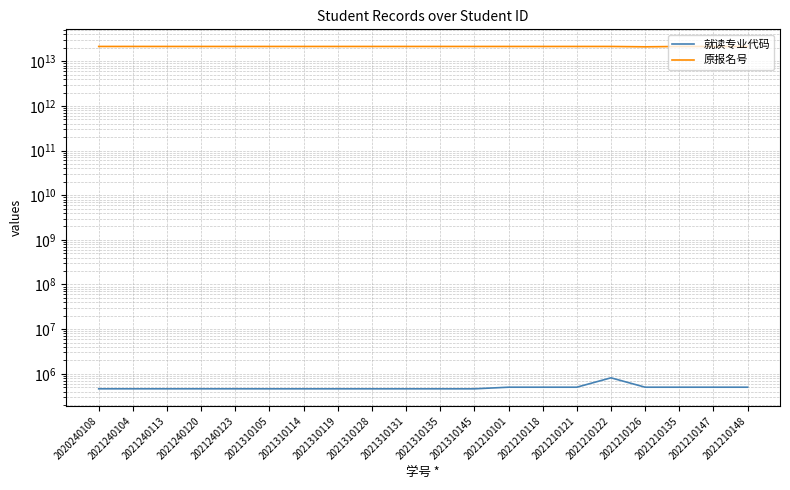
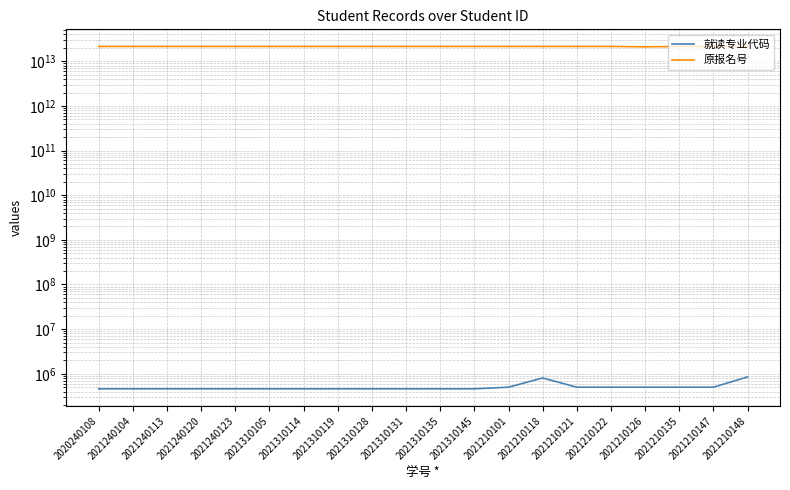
  {
    "就读专业代码": {
      "2020240108": 500000,
      "2021240104": 500000,
      "2021240113": 500000,
      "2021240120": 500000,
      "2021240123": 500000,
      "2021310105": 500000,
      "2021310114": 500000,
      "2021310119": 500000,
      "2021310128": 500000,
      "2021310131": 500000,
      "2021310135": 500000,
      "2021310145": 500000,
      "2021210101": 500000,
-     "2021210118": 500000,
+     "2021210118": 800000,
      "2021210121": 500000,
-     "2021210122": 800000,
+     "2021210122": 500000,
      "2021210126": 500000,
      "2021210135": 500000,
      "2021210147": 500000,
-     "2021210148": 500000
+     "2021210148": 800000
    },
    "原报名号": {
      "2020240108": 20000000000000,
      "2021240104": 20000000000000,
      "2021240113": 20000000000000,
      "2021240120": 20000000000000,
      "2021240123": 20000000000000,
      "2021310105": 20000000000000,
      "2021310114": 20000000000000,
      "2021310119": 20000000000000,
      "2021310128": 20000000000000,
      "2021310131": 20000000000000,
      "2021310135": 20000000000000,
      "2021310145": 20000000000000,
      "2021210101": 20000000000000,
      "2021210118": 20000000000000,
      "2021210121": 20000000000000,
      "2021210122": 20000000000000,
      "2021210126": 20000000000000
    }
  }
